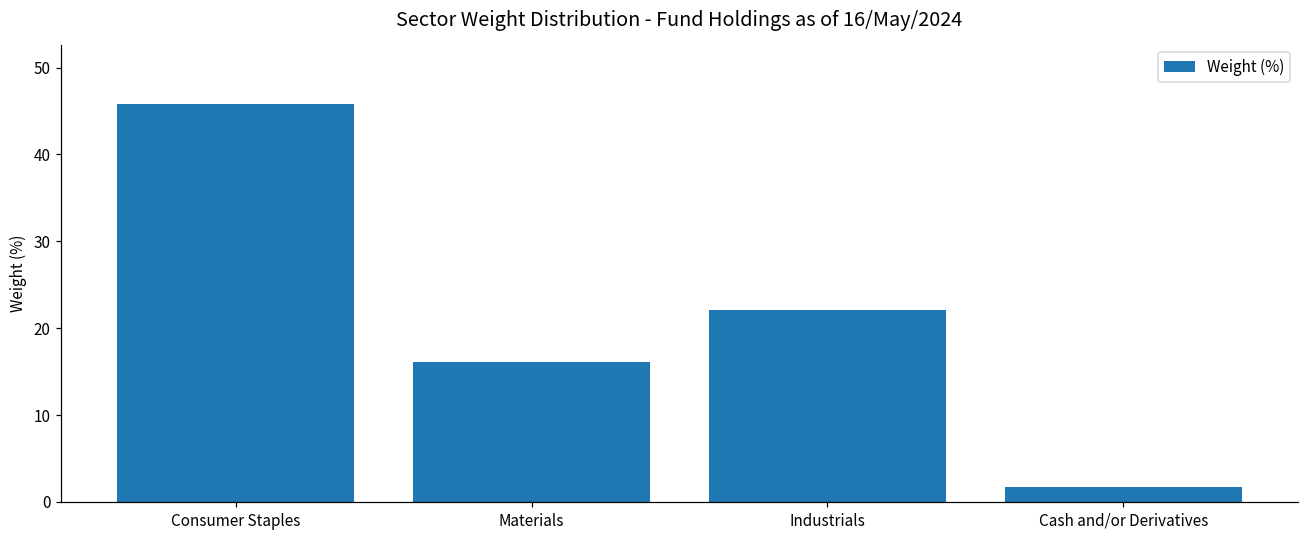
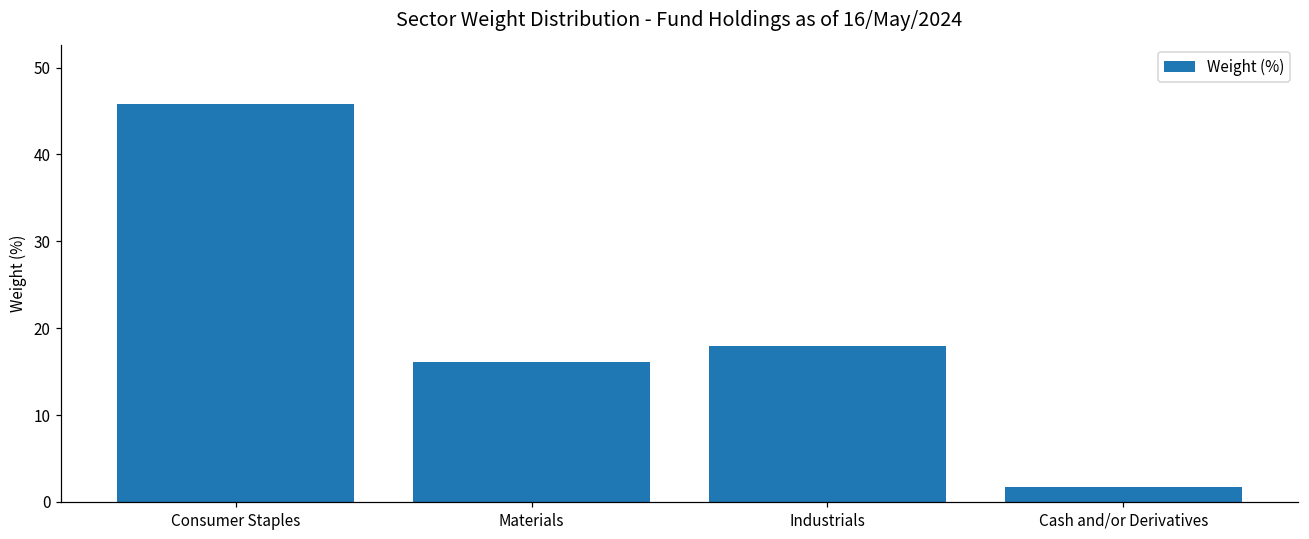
  {
    "Consumer Staples": 46,
    "Materials": 16,
-   "Industrials": 22,
+   "Industrials": 18,
    "Cash and/or Derivatives": 2
  }
